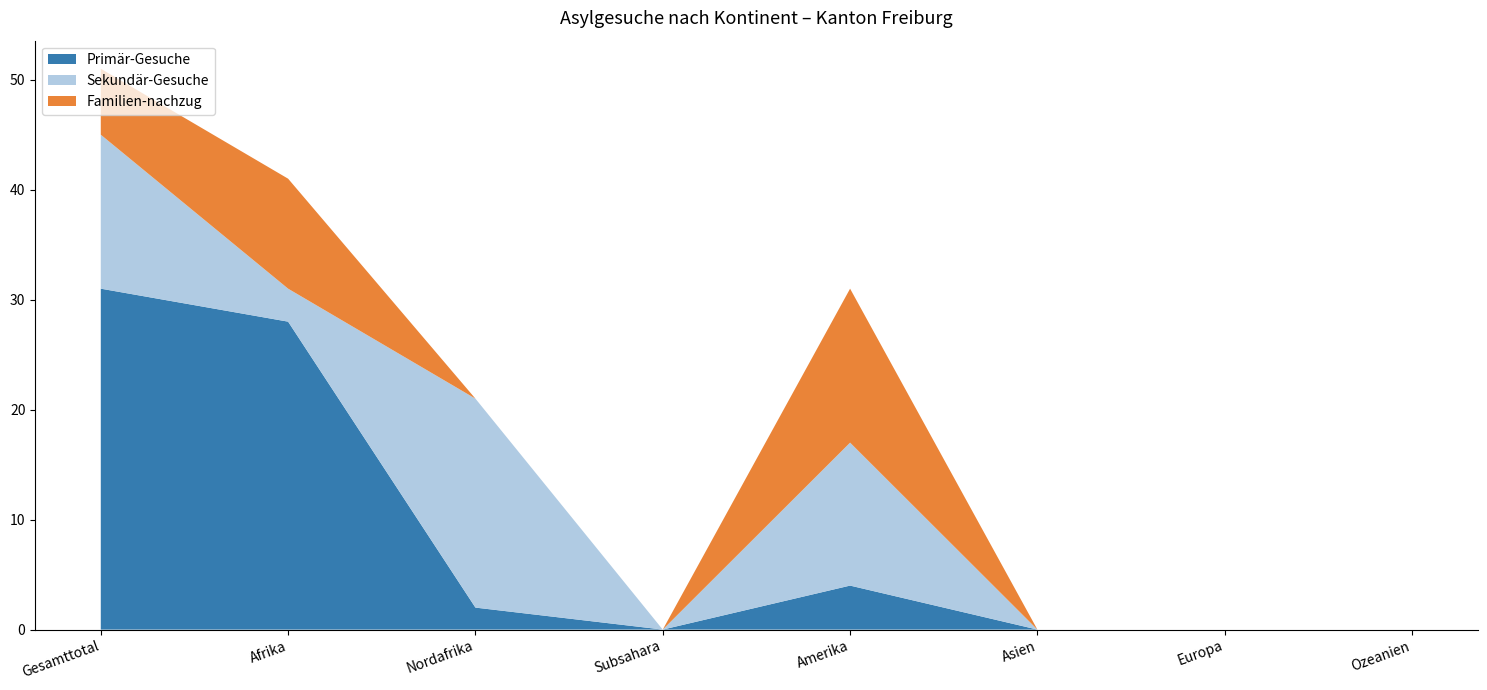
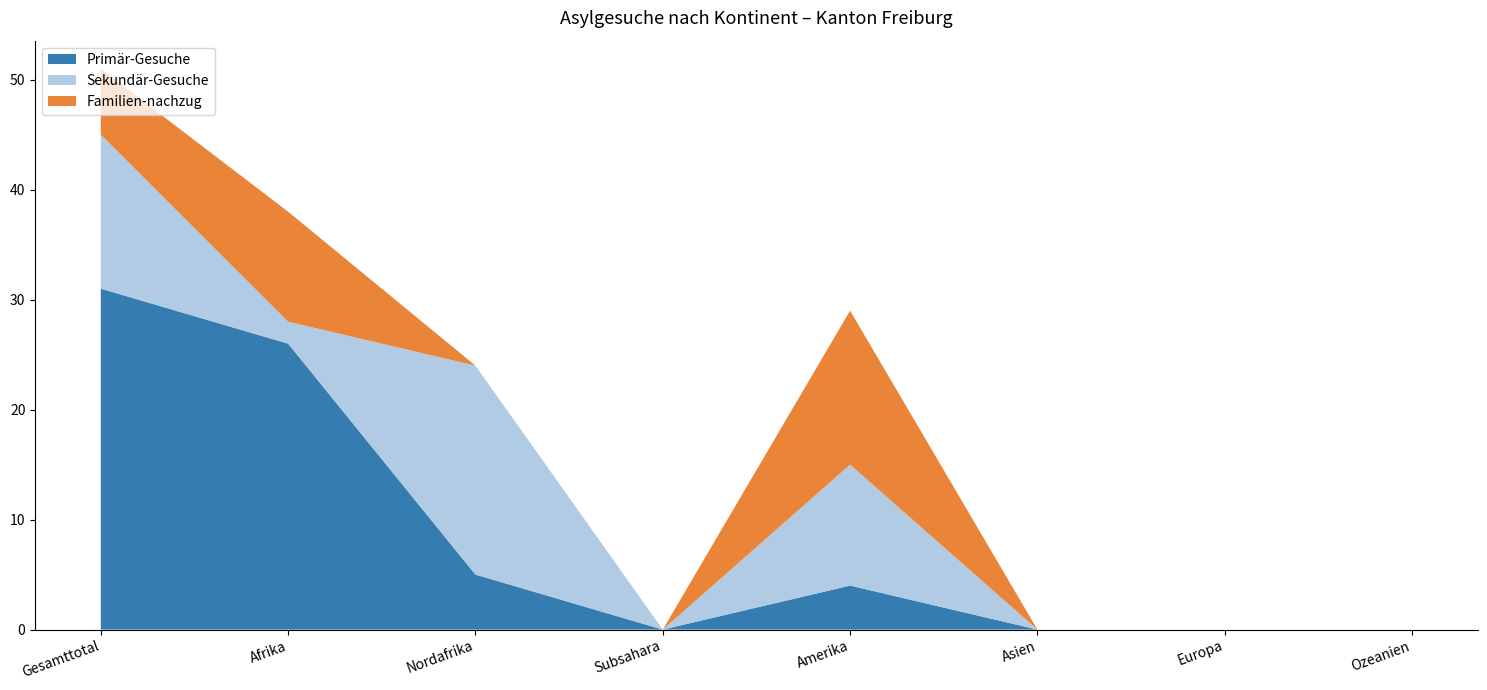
  {
    "Primär-Gesuche": {
      "Gesamttotal": 31,
-     "Afrika": 28,
-     "Nordafrika": 2,
+     "Afrika": 26,
+     "Nordafrika": 5,
      "Amerika": 4
    },
    "Sekundär-Gesuche": {
      "Gesamttotal": 14,
-     "Afrika": 3,
-     "Amerika": 13
+     "Afrika": 2,
+     "Amerika": 11
    },
    "Familien-nachzug": {
      "Afrika": 10,
      "Amerika": 14
    }
  }
